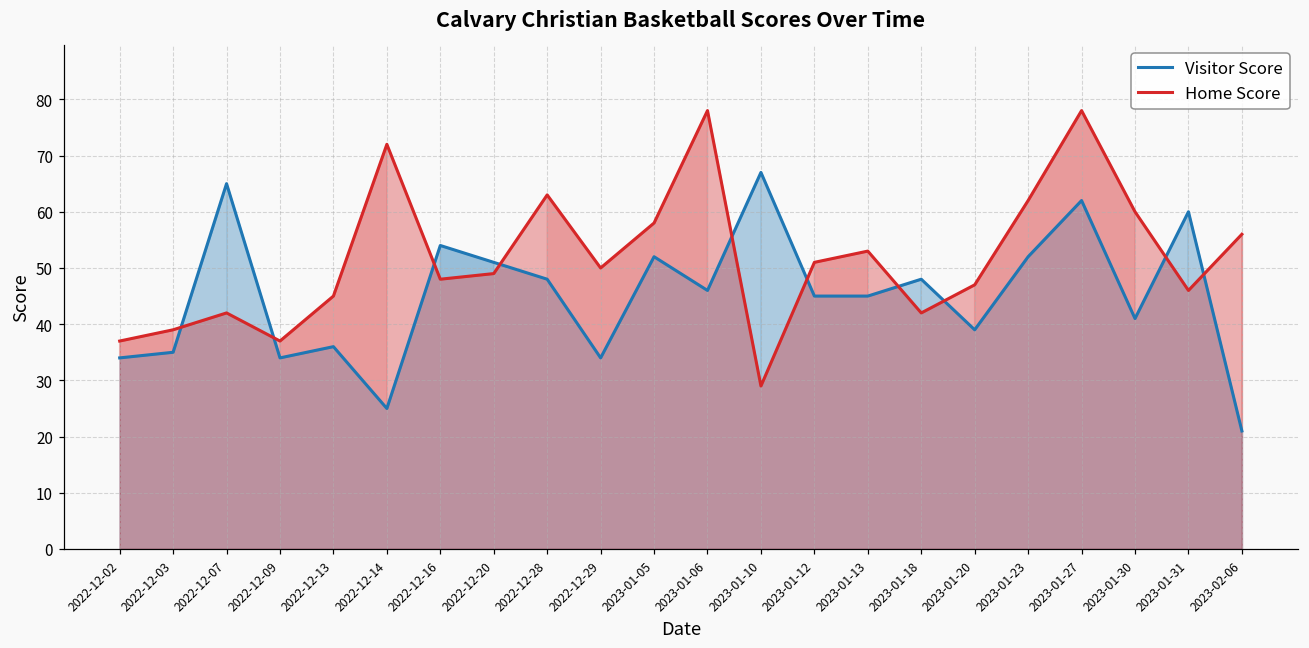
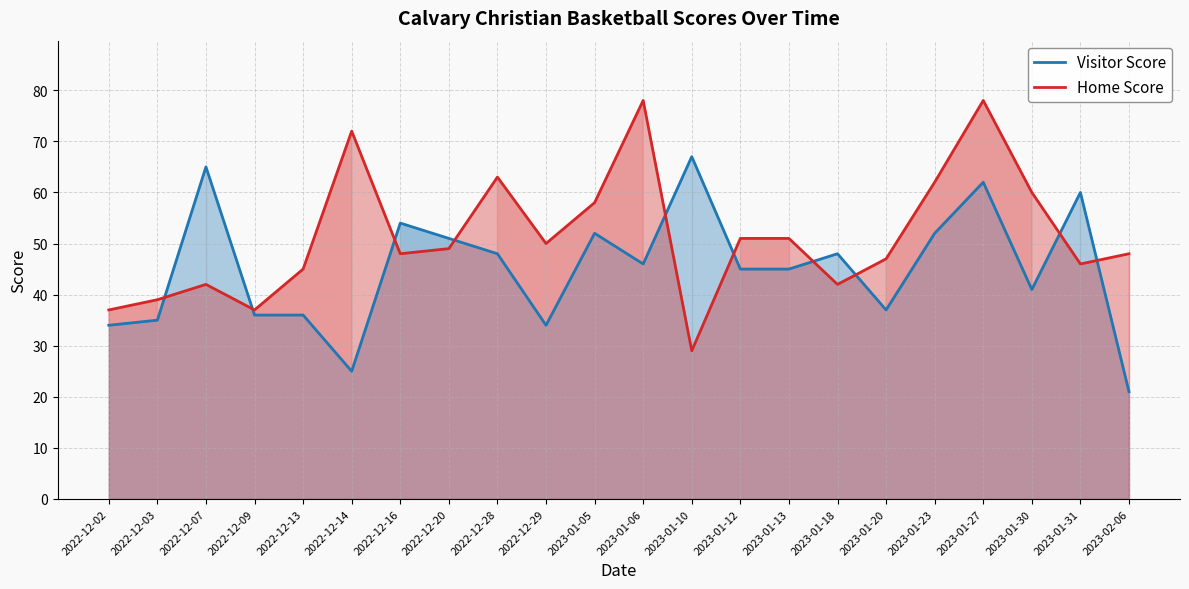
  {
    "Visitor Score": {
      "2022-12-02": 34,
      "2022-12-03": 35,
      "2022-12-07": 65,
-     "2022-12-09": 34,
+     "2022-12-09": 36,
      "2022-12-13": 36,
      "2022-12-14": 25,
      "2022-12-16": 54,
      "2022-12-20": 51,
      "2022-12-28": 48,
      "2022-12-29": 34,
      "2023-01-05": 52,
      "2023-01-06": 46,
      "2023-01-10": 67,
      "2023-01-12": 45,
      "2023-01-13": 45,
      "2023-01-18": 48,
-     "2023-01-20": 39,
+     "2023-01-20": 37,
      "2023-01-23": 52,
      "2023-01-27": 62,
      "2023-01-30": 41,
      "2023-01-31": 60,
      "2023-02-06": 21
    },
    "Home Score": {
      "2022-12-02": 37,
      "2022-12-03": 39,
      "2022-12-07": 42,
      "2022-12-09": 37,
      "2022-12-13": 45,
      "2022-12-14": 72,
      "2022-12-16": 48,
      "2022-12-20": 49,
      "2022-12-28": 63,
      "2022-12-29": 50,
      "2023-01-05": 58,
      "2023-01-06": 78,
      "2023-01-10": 29,
      "2023-01-12": 51,
-     "2023-01-13": 53,
+     "2023-01-13": 51,
      "2023-01-18": 42,
      "2023-01-20": 47,
      "2023-01-23": 62,
      "2023-01-27": 78,
      "2023-01-30": 60,
      "2023-01-31": 46,
-     "2023-02-06": 56
+     "2023-02-06": 48
    }
  }
